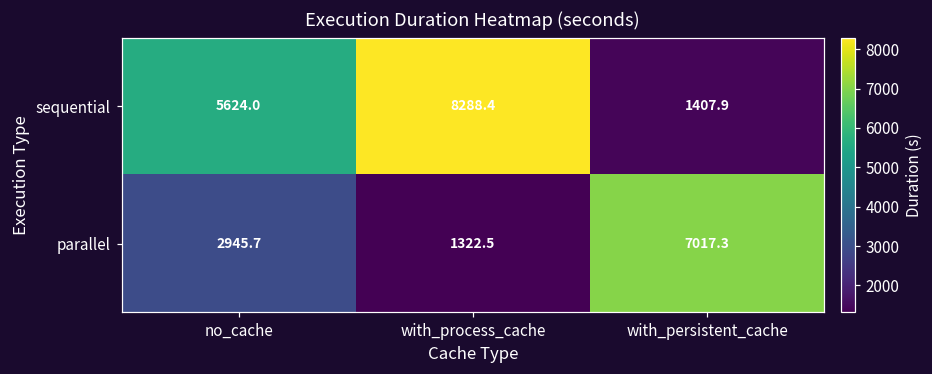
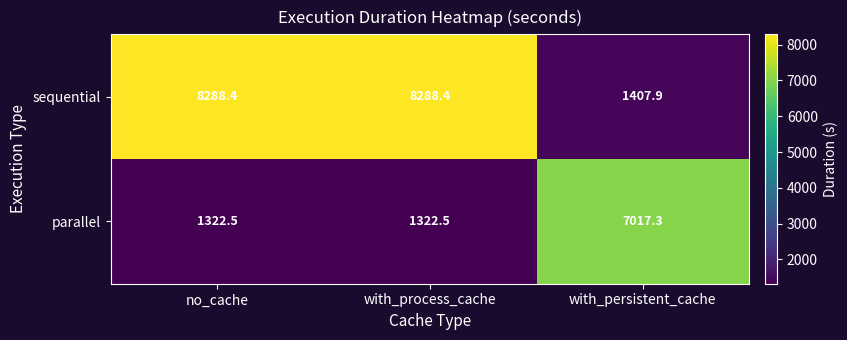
  {
    "sequential": {
-     "no_cache": 5624.0,
+     "no_cache": 8288.4,
      "with_process_cache": 8288.4,
      "with_persistent_cache": 1407.9
    },
    "parallel": {
-     "no_cache": 2945.7,
+     "no_cache": 1322.5,
      "with_process_cache": 1322.5,
      "with_persistent_cache": 7017.3
    }
  }
